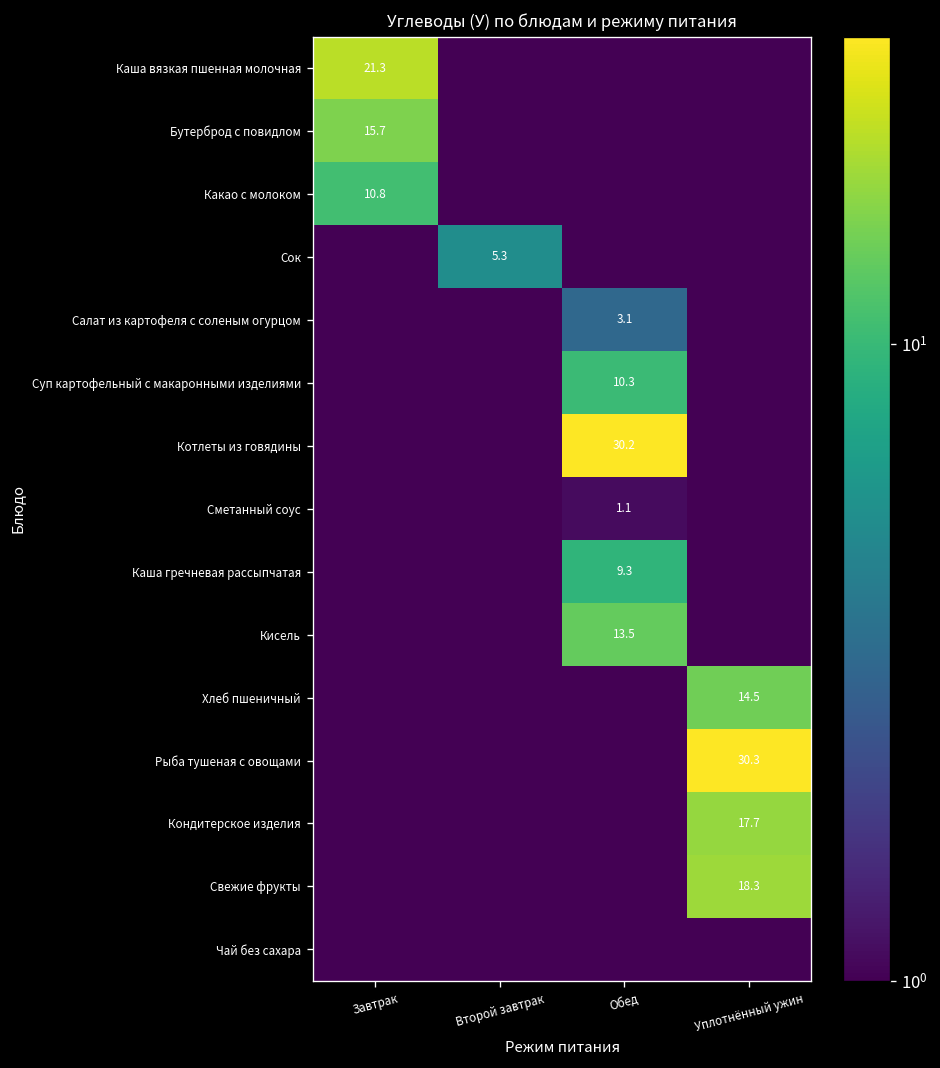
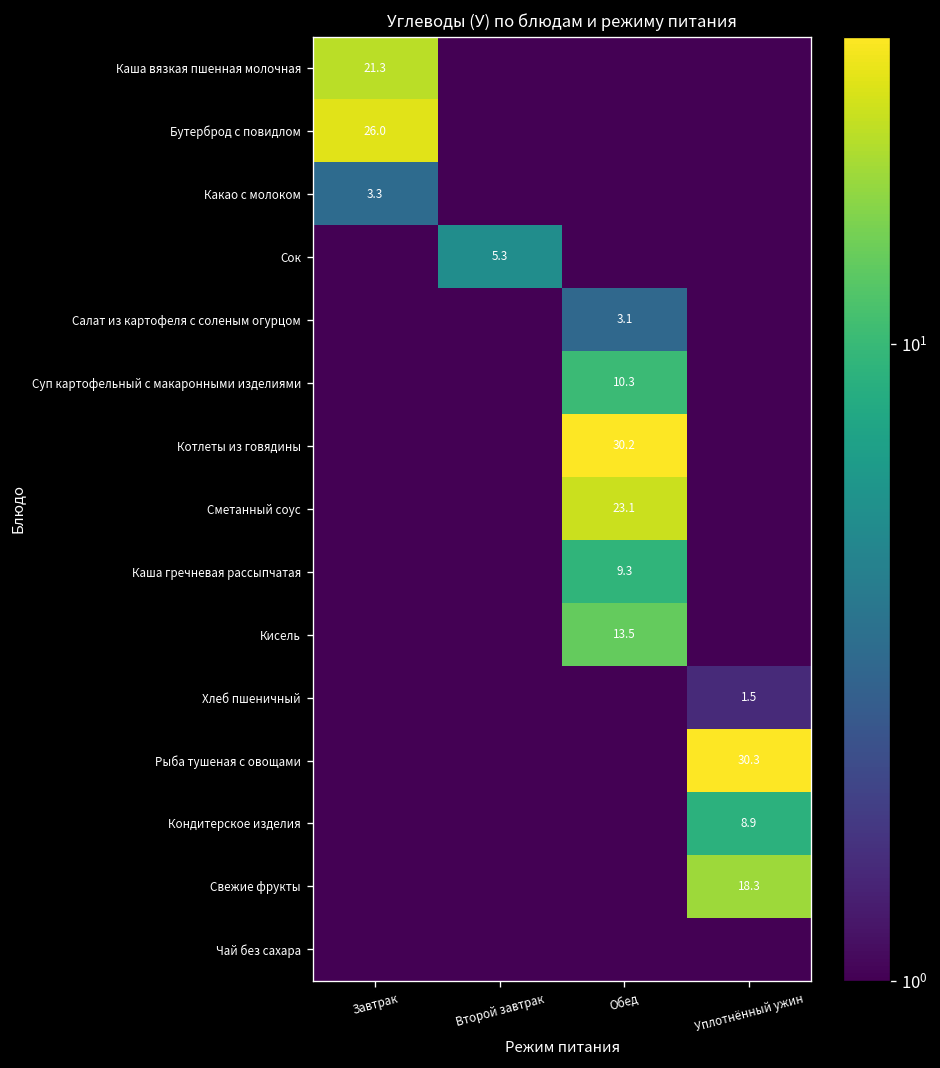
  {
    "Каша вязкая пшенная молочная": {
      "Завтрак": 21.3
    },
    "Бутерброд с повидлом": {
-     "Завтрак": 15.7
+     "Завтрак": 26.0
    },
    "Какао с молоком": {
-     "Завтрак": 10.8
+     "Завтрак": 3.3
    },
    "Сок": {
      "Второй завтрак": 5.3
    },
    "Салат из картофеля с соленым огурцом": {
      "Обед": 3.1
    },
    "Суп картофельный с макаронными изделиями": {
      "Обед": 10.3
    },
    "Котлеты из говядины": {
      "Обед": 30.2
    },
    "Сметанный соус": {
-     "Обед": 1.1
+     "Обед": 23.1
    },
    "Каша гречневая рассыпчатая": {
      "Обед": 9.3
    },
    "Кисель": {
      "Обед": 13.5
    },
    "Хлеб пшеничный": {
-     "Уплотнённый ужин": 14.5
+     "Уплотнённый ужин": 1.5
    },
    "Рыба тушеная с овощами": {
      "Уплотнённый ужин": 30.3
    },
    "Кондитерское изделия": {
-     "Уплотнённый ужин": 17.7
+     "Уплотнённый ужин": 8.9
    },
    "Свежие фрукты": {
      "Уплотнённый ужин": 18.3
    }
  }
